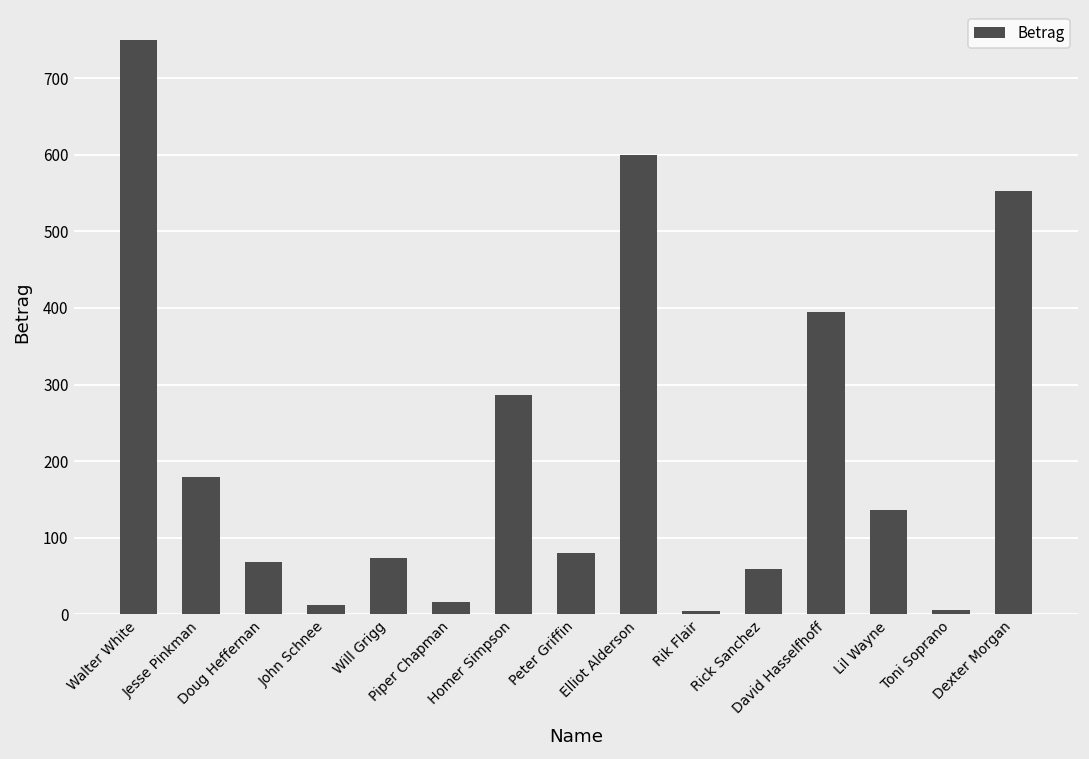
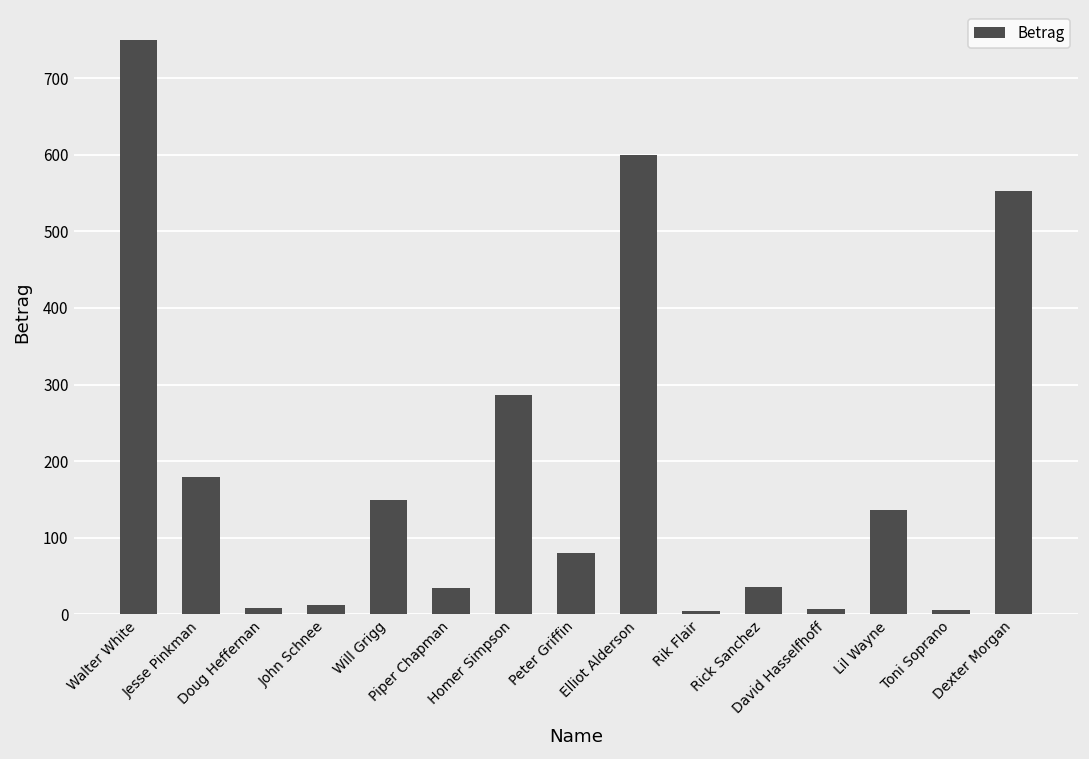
  {
    "Walter White": 750,
    "Jesse Pinkman": 180,
-   "Doug Heffernan": 70,
+   "Doug Heffernan": 10,
    "John Schnee": 10,
-   "Will Grigg": 70,
-   "Piper Chapman": 20,
+   "Will Grigg": 150,
+   "Piper Chapman": 40,
    "Homer Simpson": 290,
    "Peter Griffin": 80,
    "Elliot Alderson": 600,
    "Rik Flair": 10,
-   "Rick Sanchez": 60,
-   "David Hasselfhoff": 400,
+   "Rick Sanchez": 40,
+   "David Hasselfhoff": 10,
    "Lil Wayne": 140,
    "Toni Soprano": 10,
    "Dexter Morgan": 550
  }
